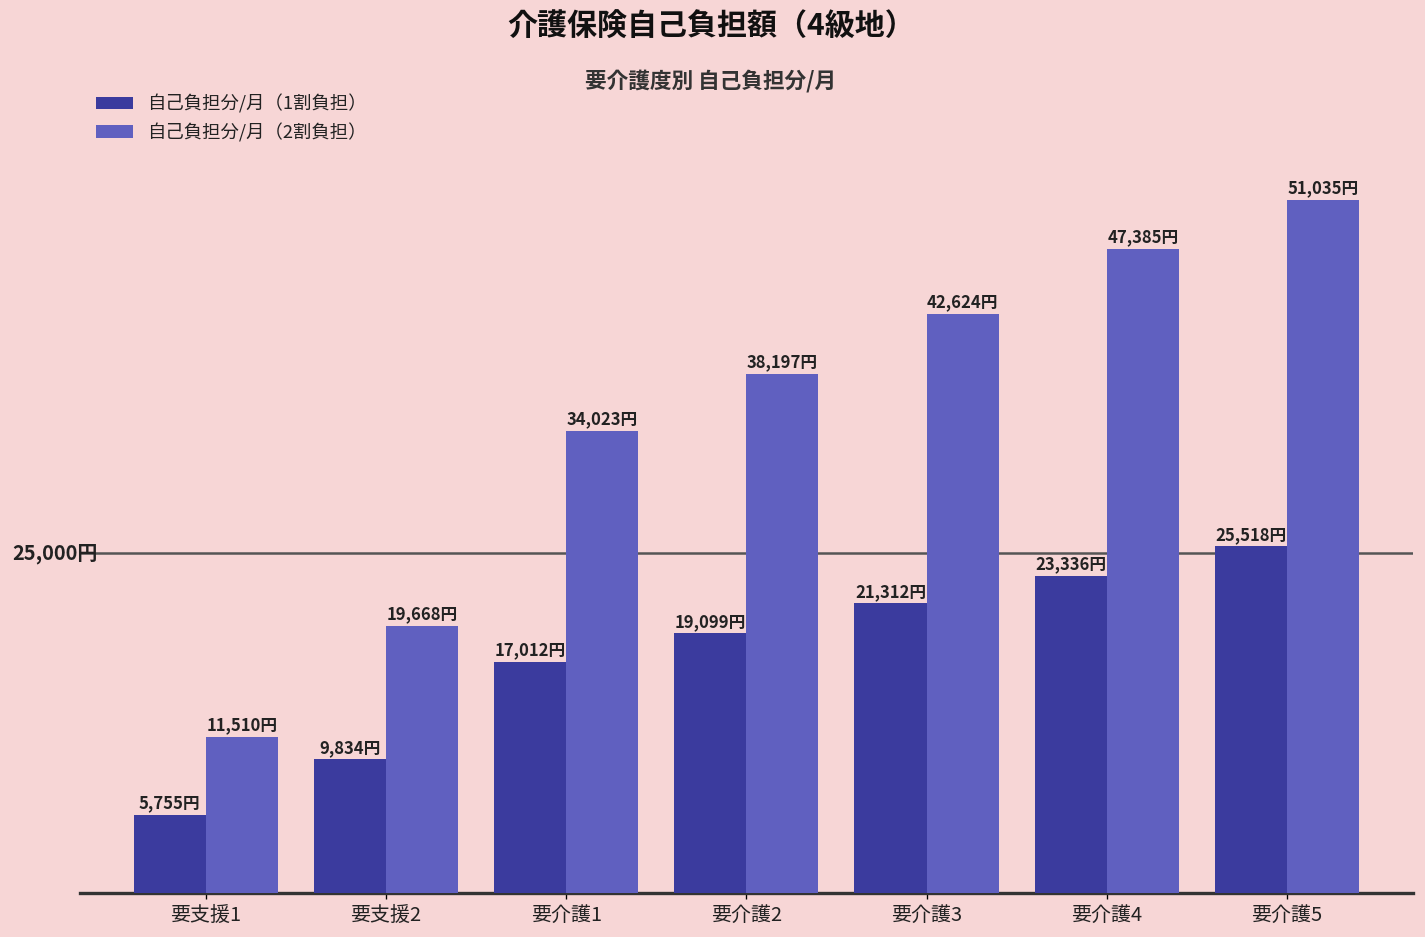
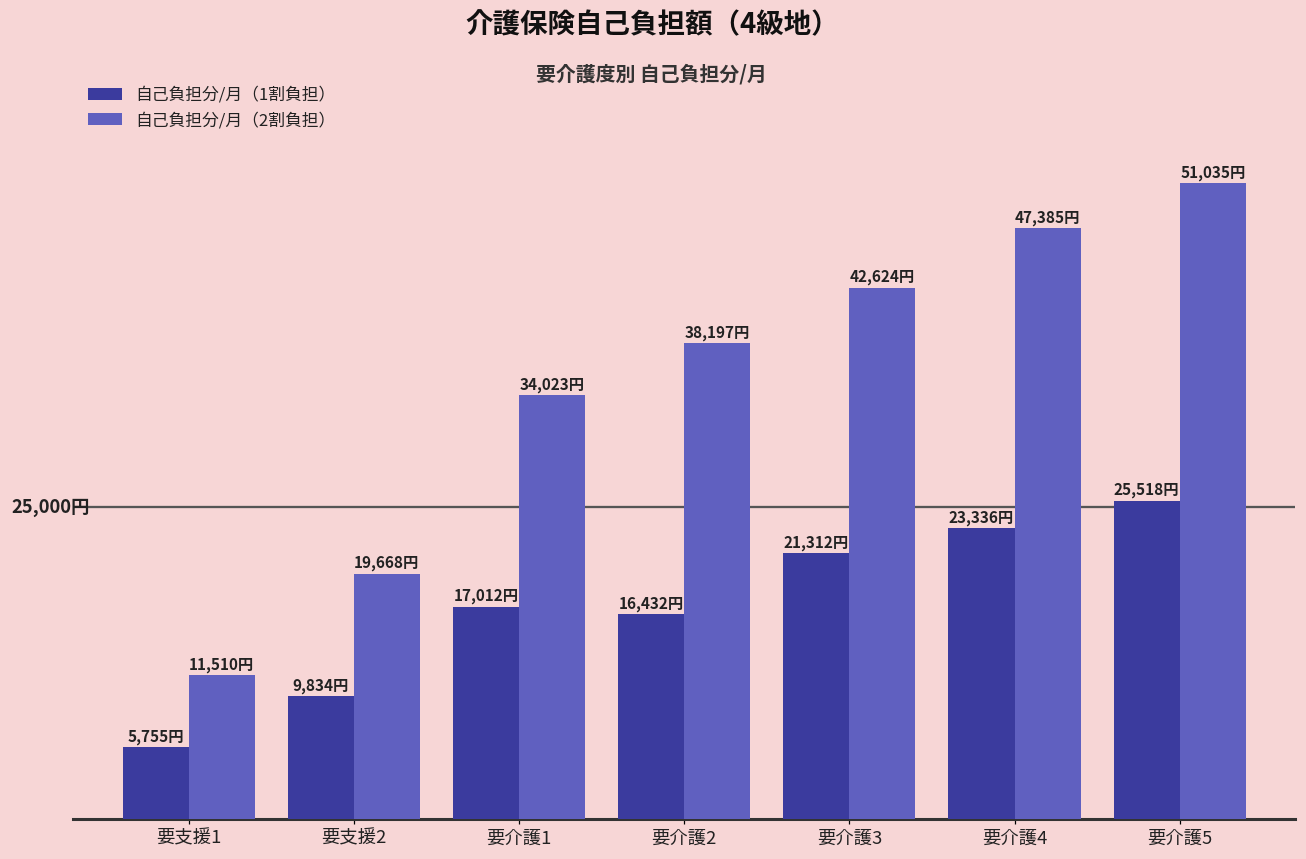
  {
    "自己負担分/月（1割負担）": {
      "要支援1": "5,755円",
      "要支援2": "9,834円",
      "要介護1": "17,012円",
-     "要介護2": "19,099円",
+     "要介護2": "16,432円",
      "要介護3": "21,312円",
      "要介護4": "23,336円",
      "要介護5": "25,518円"
    },
    "自己負担分/月（2割負担）": {
      "要支援1": "11,510円",
      "要支援2": "19,668円",
      "要介護1": "34,023円",
      "要介護2": "38,197円",
      "要介護3": "42,624円",
      "要介護4": "47,385円",
      "要介護5": "51,035円"
    }
  }
